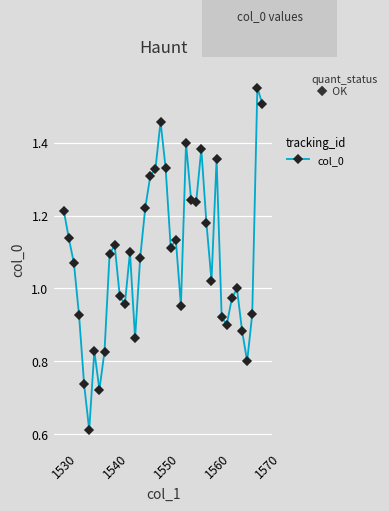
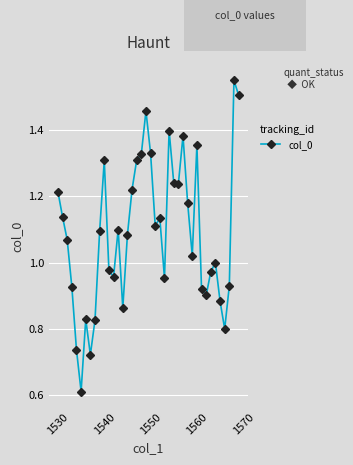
  {
    "1530": 1.21,
-   "1540": 1.12,
+   "1540": 1.31,
    "1550": 1.33,
    "1560": 1.36
  }
